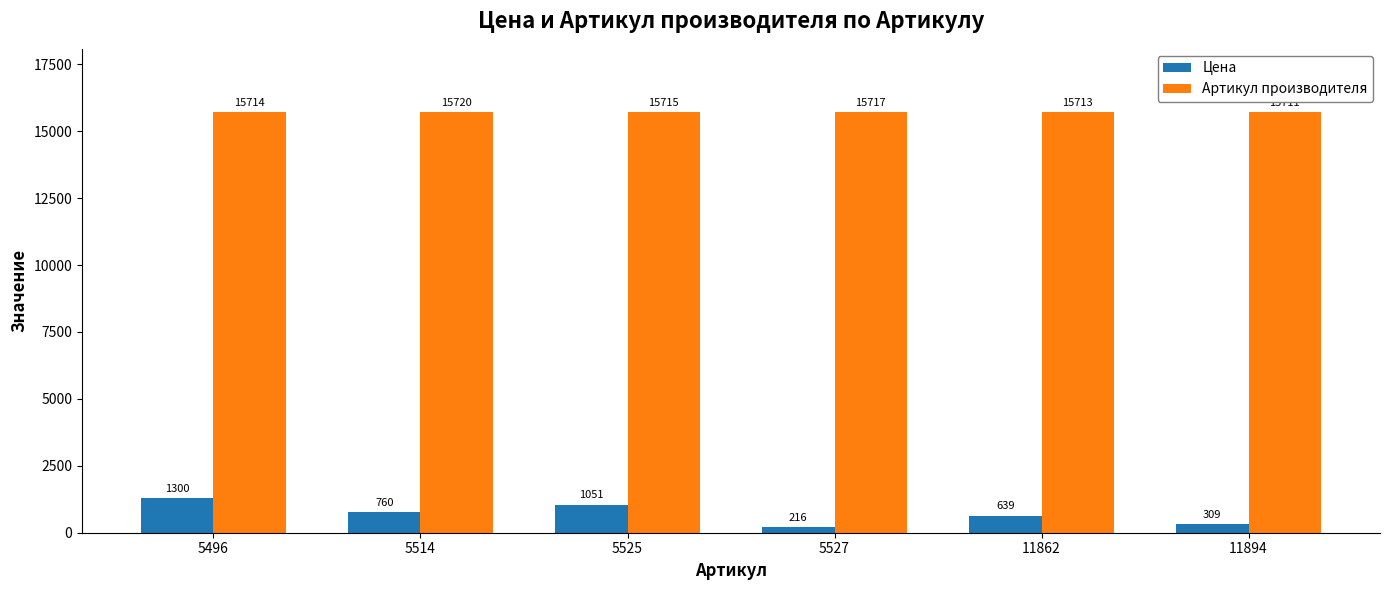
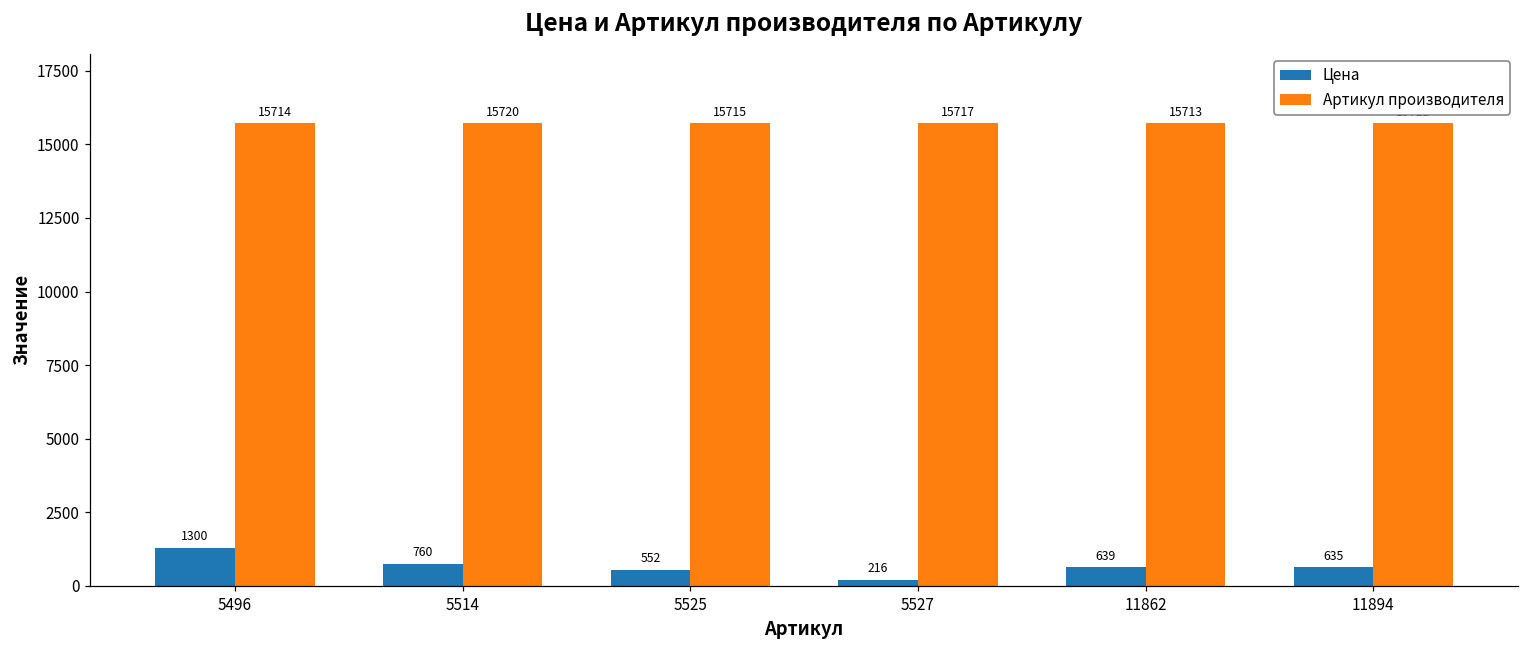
  {
    "Цена": {
      "5496": 1300,
      "5514": 760,
-     "5525": 1051,
+     "5525": 552,
      "5527": 216,
      "11862": 639,
-     "11894": 309
+     "11894": 635
    },
    "Артикул производителя": {
      "5496": 15714,
      "5514": 15720,
      "5525": 15715,
      "5527": 15717,
      "11862": 15713
    }
  }
